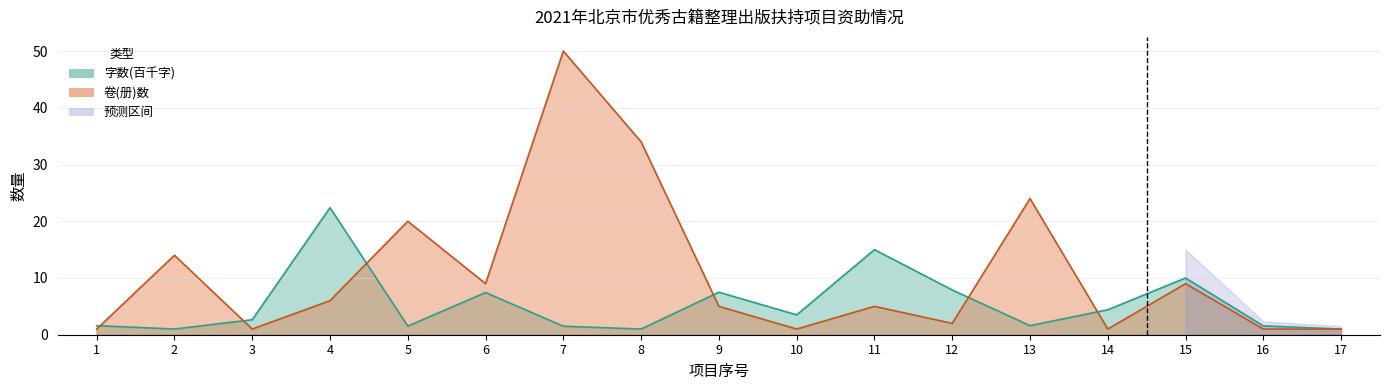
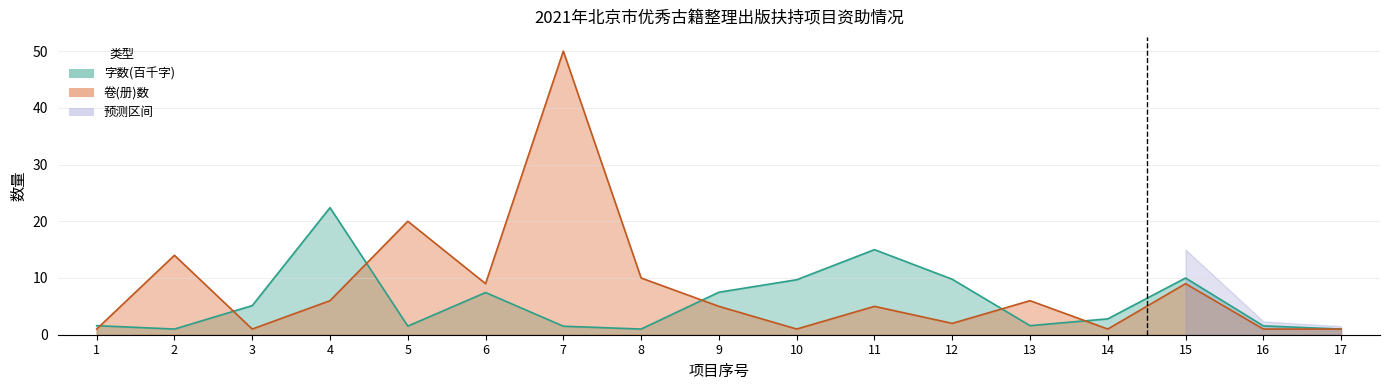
  {
    "字数(百千字)": {
      "1": 2,
      "2": 1,
-     "3": 3,
+     "3": 5,
      "4": 22,
      "5": 2,
      "6": 7,
      "7": 2,
      "8": 1,
      "9": 7,
-     "10": 4,
+     "10": 10,
      "11": 15,
-     "12": 8,
+     "12": 10,
      "13": 2,
-     "14": 4,
+     "14": 3,
      "15": 10,
      "16": 2
    },
    "卷(册)数": {
      "1": 1,
      "2": 14,
      "3": 1,
      "4": 6,
      "5": 20,
      "6": 9,
      "7": 50,
-     "8": 34,
+     "8": 10,
      "9": 5,
      "10": 1,
      "11": 5,
      "12": 2,
-     "13": 24,
+     "13": 6,
      "14": 1,
      "15": 9,
      "16": 1
    },
    "预测区间": {
      "15": 15,
      "16": 2,
      "17": 2
    }
  }
